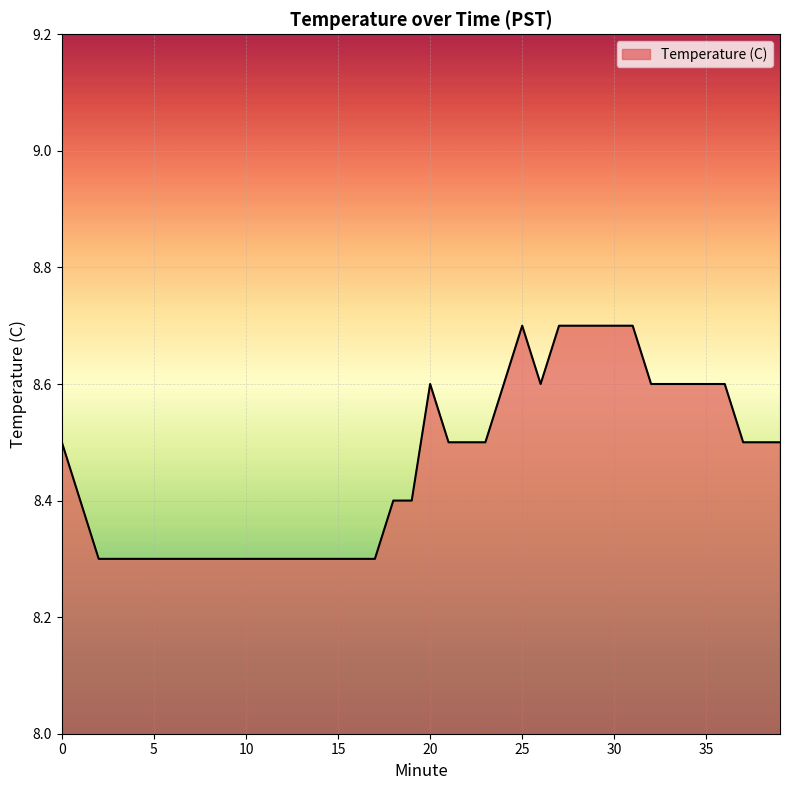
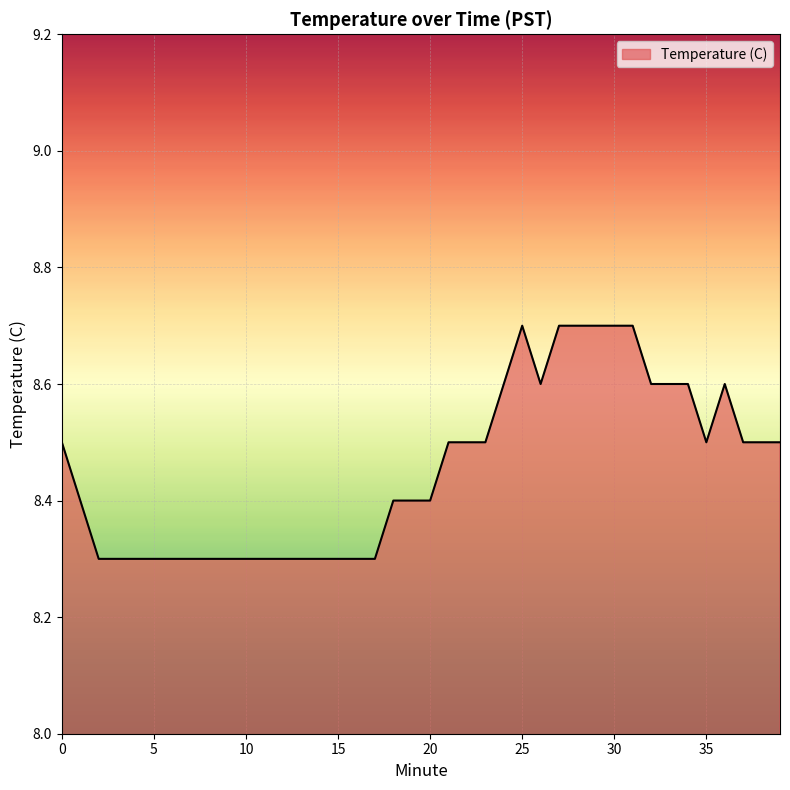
  {
    "0": 8.5,
    "5": 8.3,
    "10": 8.3,
    "15": 8.3,
-   "20": 8.6,
+   "20": 8.4,
    "25": 8.7,
    "30": 8.7,
-   "35": 8.6
+   "35": 8.5
  }
